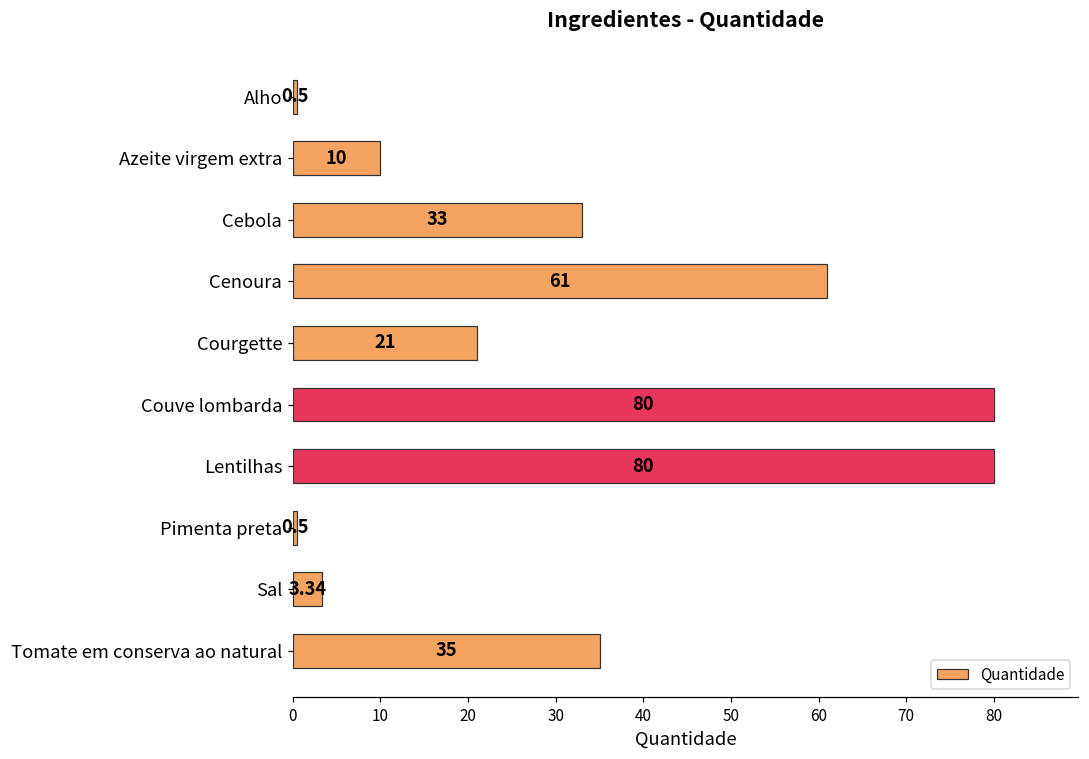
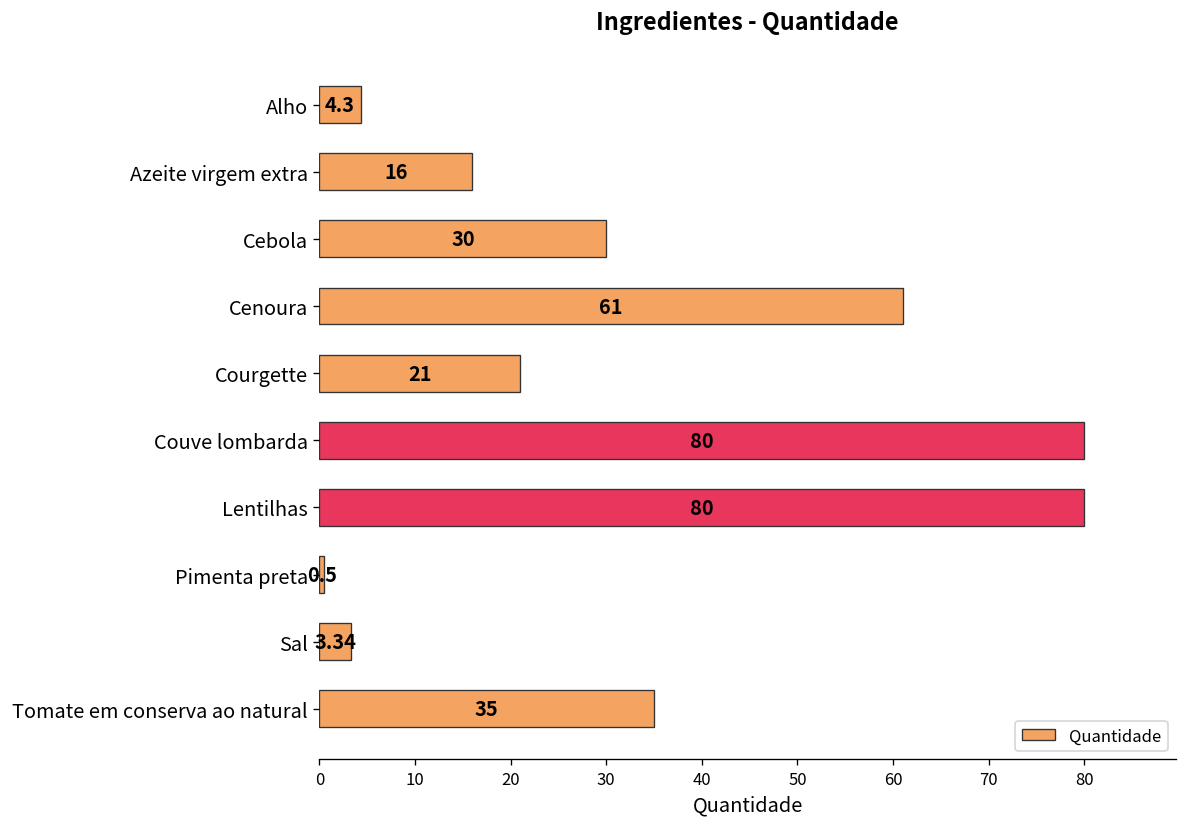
  {
-   "Alho": 0.5,
-   "Azeite virgem extra": 10,
-   "Cebola": 33,
+   "Alho": 4.3,
+   "Azeite virgem extra": 16,
+   "Cebola": 30,
    "Cenoura": 61,
    "Courgette": 21,
    "Couve lombarda": 80,
    "Lentilhas": 80,
    "Pimenta preta": 0.5,
    "Sal": 3.34,
    "Tomate em conserva ao natural": 35
  }
